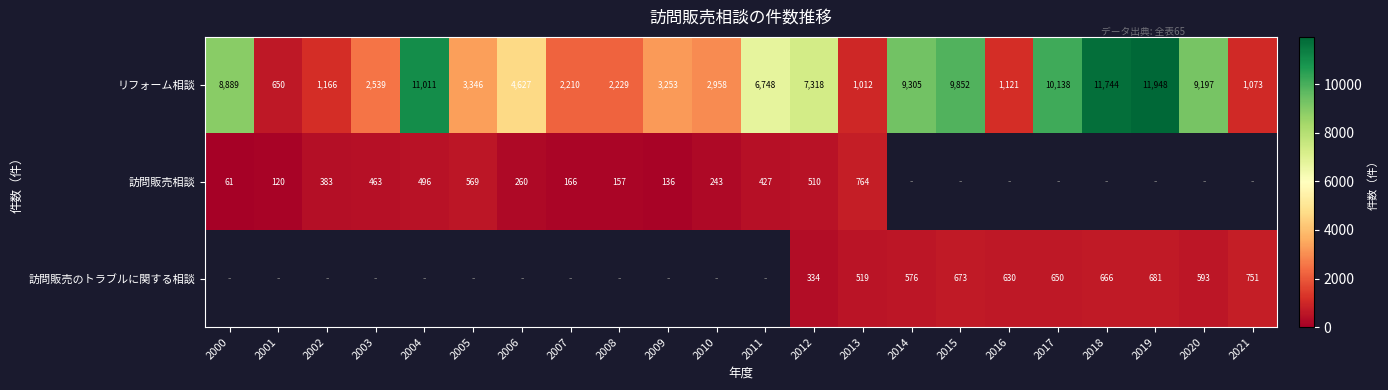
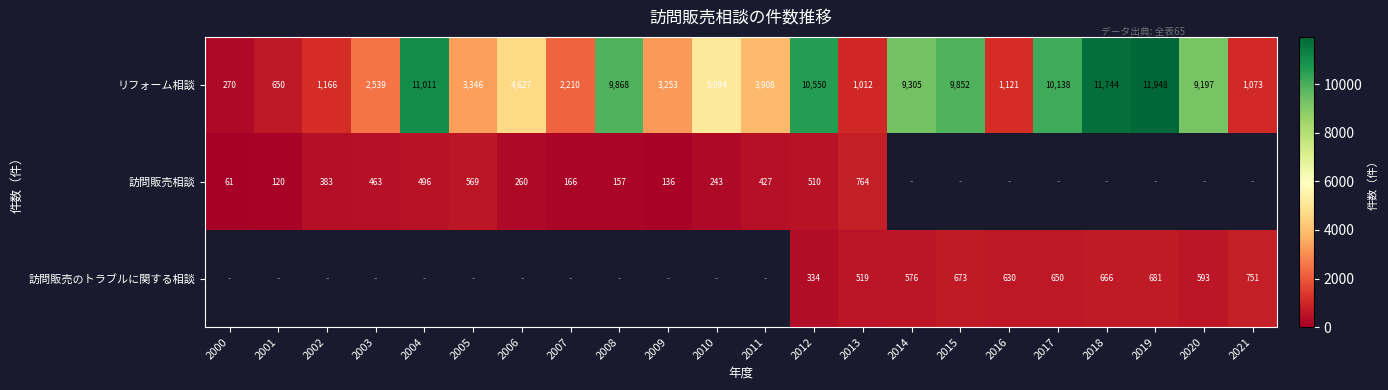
  {
    "リフォーム相談": {
-     "2000": "8,889",
+     "2000": "270",
      "2001": "650",
      "2002": "1,166",
      "2003": "2,539",
      "2004": "11,011",
      "2005": "3,346",
      "2006": "4,627",
      "2007": "2,210",
-     "2008": "2,229",
+     "2008": "9,868",
      "2009": "3,253",
-     "2010": "2,958",
-     "2011": "6,748",
-     "2012": "7,318",
+     "2010": "5,094",
+     "2011": "3,908",
+     "2012": "10,550",
      "2013": "1,012",
      "2014": "9,305",
      "2015": "9,852",
      "2016": "1,121",
      "2017": "10,138",
      "2018": "11,744",
      "2019": "11,948",
      "2020": "9,197",
      "2021": "1,073"
    },
    "訪問販売相談": {
      "2000": "61",
      "2001": "120",
      "2002": "383",
      "2003": "463",
      "2004": "496",
      "2005": "569",
      "2006": "260",
      "2007": "166",
      "2008": "157",
      "2009": "136",
      "2010": "243",
      "2011": "427",
      "2012": "510",
      "2013": "764"
    },
    "訪問販売のトラブルに関する相談": {
      "2012": "334",
      "2013": "519",
      "2014": "576",
      "2015": "673",
      "2016": "630",
      "2017": "650",
      "2018": "666",
      "2019": "681",
      "2020": "593",
      "2021": "751"
    }
  }
